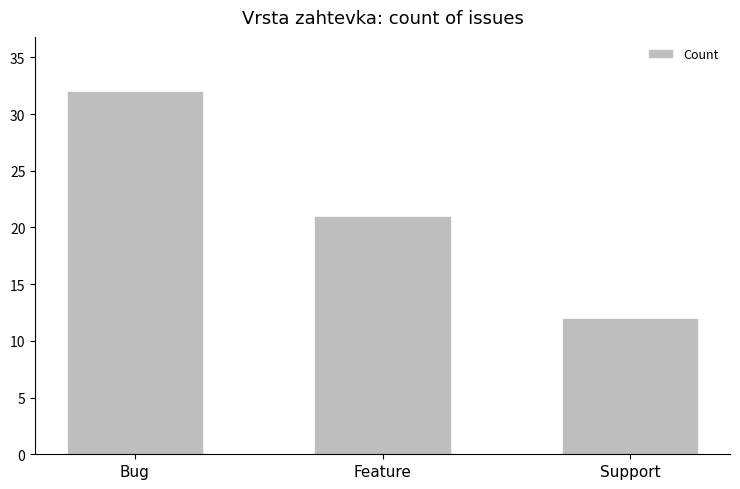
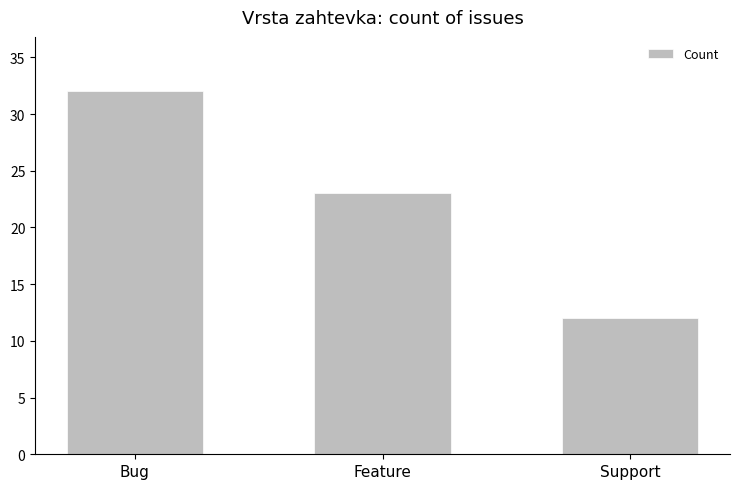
  {
    "Bug": 32,
-   "Feature": 21,
+   "Feature": 23,
    "Support": 12
  }
